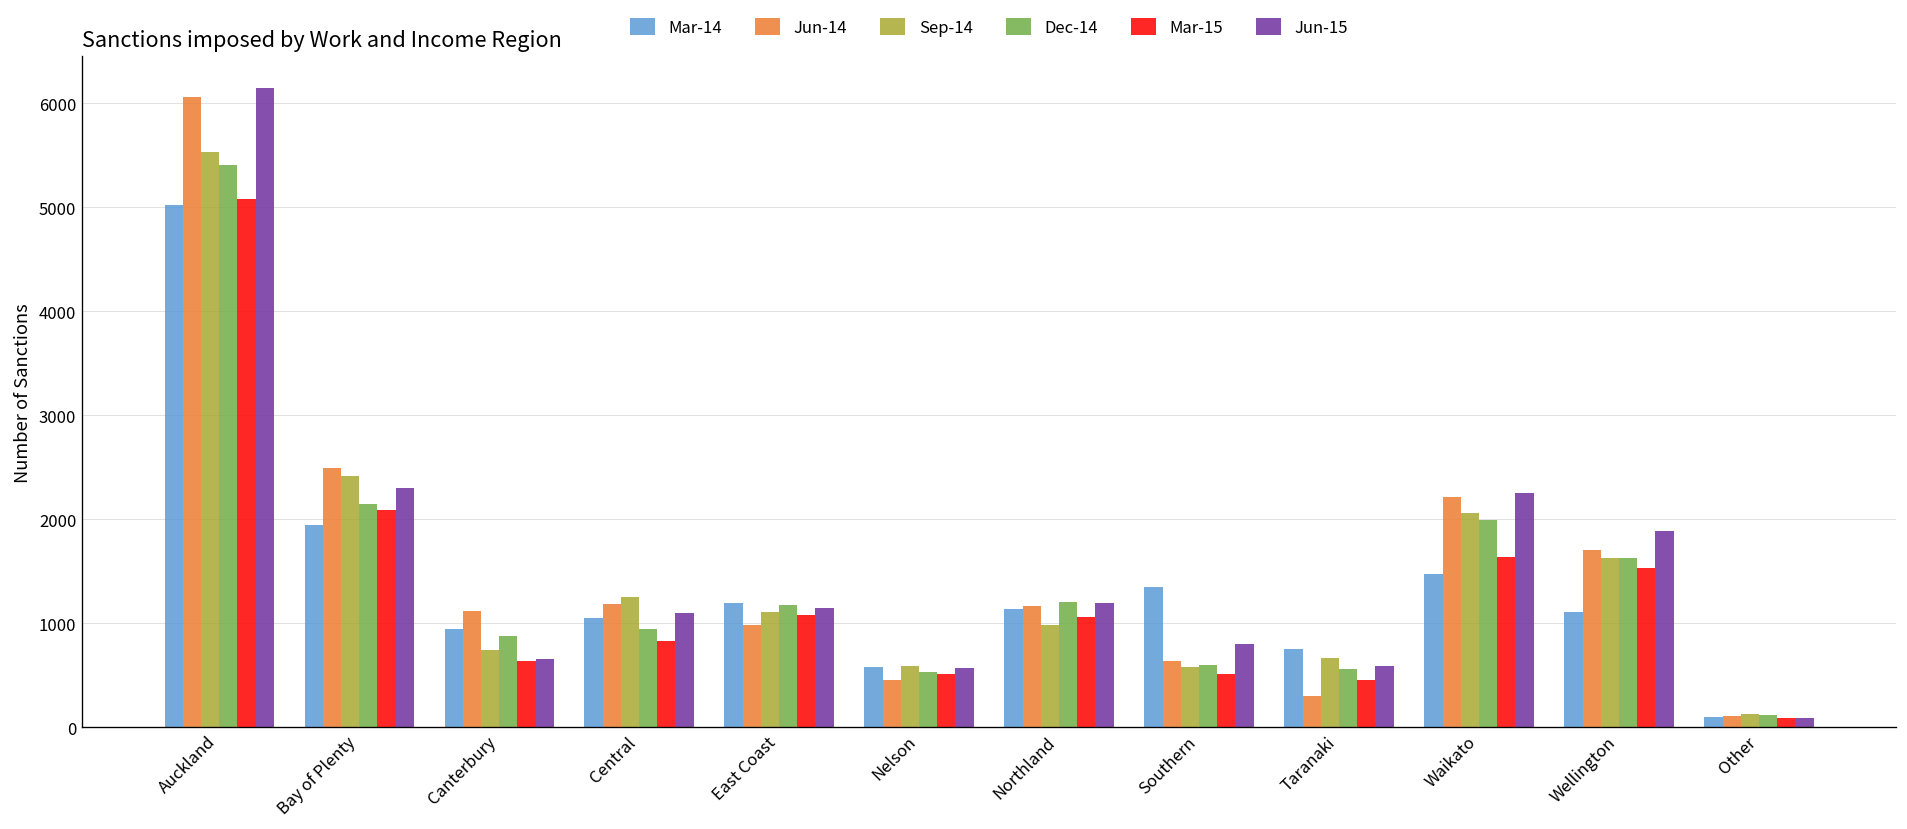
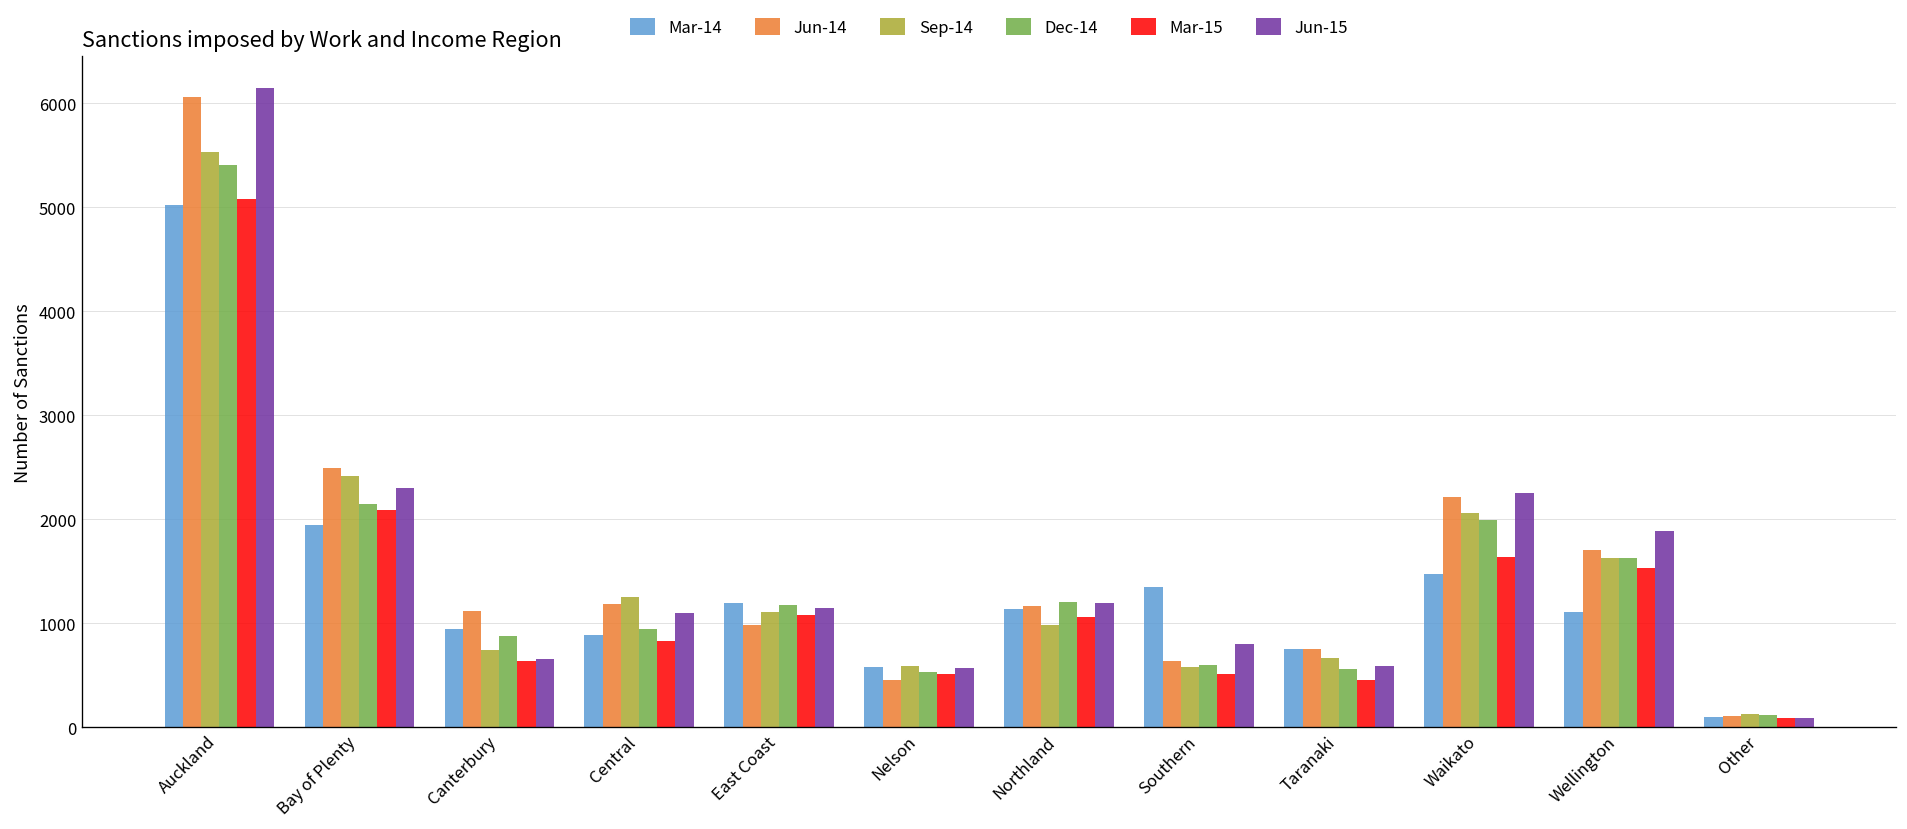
  {
    "Mar-14": {
      "Auckland": 5000,
      "Bay of Plenty": 1900,
      "Canterbury": 900,
-     "Central": 1100,
+     "Central": 900,
      "East Coast": 1200,
      "Nelson": 600,
      "Northland": 1100,
      "Southern": 1300,
      "Taranaki": 700,
      "Waikato": 1500,
      "Wellington": 1100,
      "Other": 100
    },
    "Jun-14": {
      "Auckland": 6100,
      "Bay of Plenty": 2500,
      "Canterbury": 1100,
      "Central": 1200,
      "East Coast": 1000,
      "Nelson": 500,
      "Northland": 1200,
      "Southern": 600,
-     "Taranaki": 300,
+     "Taranaki": 700,
      "Waikato": 2200,
      "Wellington": 1700,
      "Other": 100
    },
    "Sep-14": {
      "Auckland": 5500,
      "Bay of Plenty": 2400,
      "Canterbury": 700,
      "Central": 1200,
      "East Coast": 1100,
      "Nelson": 600,
      "Northland": 1000,
      "Southern": 600,
      "Taranaki": 700,
      "Waikato": 2100,
      "Wellington": 1600,
      "Other": 100
    },
    "Dec-14": {
      "Auckland": 5400,
      "Bay of Plenty": 2100,
      "Canterbury": 900,
      "Central": 900,
      "East Coast": 1200,
      "Nelson": 500,
      "Northland": 1200,
      "Southern": 600,
      "Taranaki": 600,
      "Waikato": 2000,
      "Wellington": 1600,
      "Other": 100
    },
    "Mar-15": {
      "Auckland": 5100,
      "Bay of Plenty": 2100,
      "Canterbury": 600,
      "Central": 800,
      "East Coast": 1100,
      "Nelson": 500,
      "Northland": 1100,
      "Southern": 500,
      "Taranaki": 500,
      "Waikato": 1600,
      "Wellington": 1500,
      "Other": 100
    },
    "Jun-15": {
      "Auckland": 6100,
      "Bay of Plenty": 2300,
      "Canterbury": 700,
      "Central": 1100,
      "East Coast": 1100,
      "Nelson": 600,
      "Northland": 1200,
      "Southern": 800,
      "Taranaki": 600,
      "Waikato": 2200,
      "Wellington": 1900,
      "Other": 100
    }
  }
